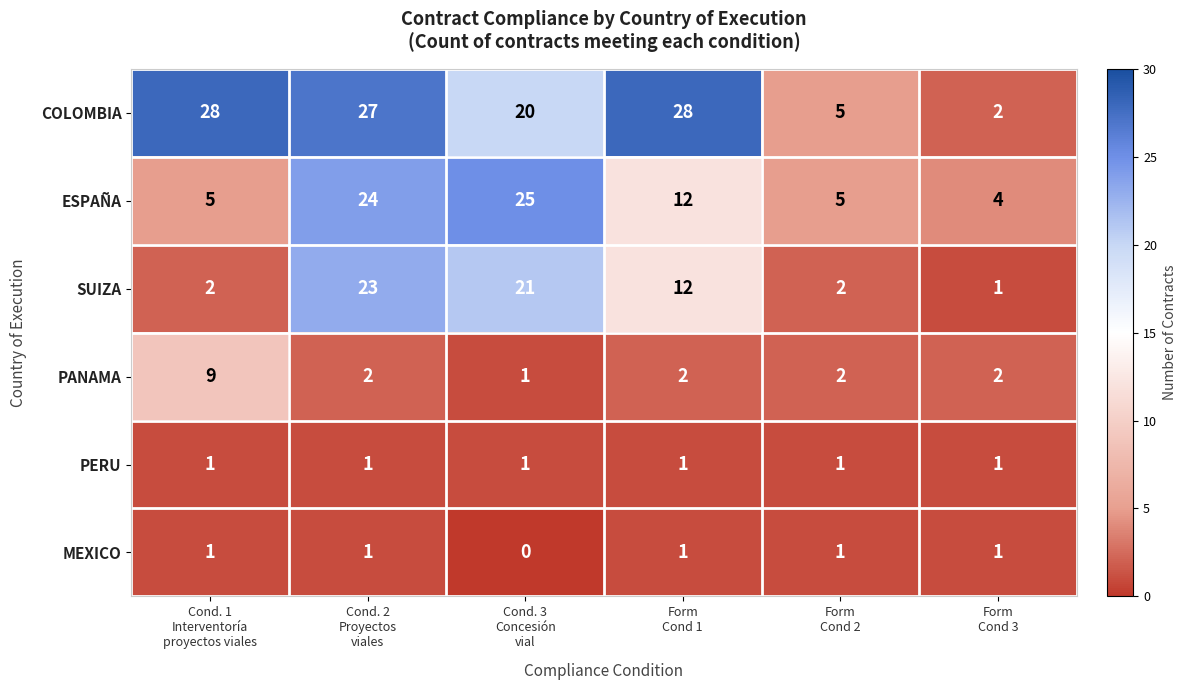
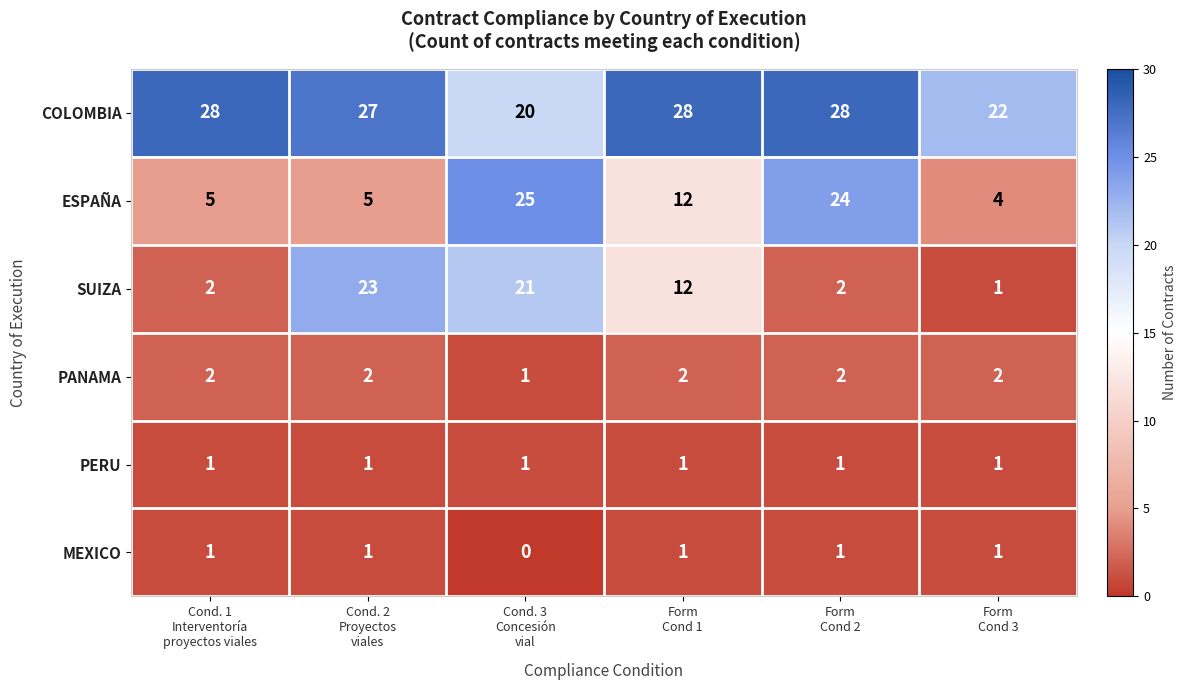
  {
    "COLOMBIA": {
      "Cond. 1 Interventoría proyectos viales": 28,
      "Cond. 2 Proyectos viales": 27,
      "Cond. 3 Concesión vial": 20,
      "Form Cond 1": 28,
-     "Form Cond 2": 5,
-     "Form Cond 3": 2
+     "Form Cond 2": 28,
+     "Form Cond 3": 22
    },
    "ESPAÑA": {
      "Cond. 1 Interventoría proyectos viales": 5,
-     "Cond. 2 Proyectos viales": 24,
+     "Cond. 2 Proyectos viales": 5,
      "Cond. 3 Concesión vial": 25,
      "Form Cond 1": 12,
-     "Form Cond 2": 5,
+     "Form Cond 2": 24,
      "Form Cond 3": 4
    },
    "SUIZA": {
      "Cond. 1 Interventoría proyectos viales": 2,
      "Cond. 2 Proyectos viales": 23,
      "Cond. 3 Concesión vial": 21,
      "Form Cond 1": 12,
      "Form Cond 2": 2,
      "Form Cond 3": 1
    },
    "PANAMA": {
-     "Cond. 1 Interventoría proyectos viales": 9,
+     "Cond. 1 Interventoría proyectos viales": 2,
      "Cond. 2 Proyectos viales": 2,
      "Cond. 3 Concesión vial": 1,
      "Form Cond 1": 2,
      "Form Cond 2": 2,
      "Form Cond 3": 2
    },
    "PERU": {
      "Cond. 1 Interventoría proyectos viales": 1,
      "Cond. 2 Proyectos viales": 1,
      "Cond. 3 Concesión vial": 1,
      "Form Cond 1": 1,
      "Form Cond 2": 1,
      "Form Cond 3": 1
    },
    "MEXICO": {
      "Cond. 1 Interventoría proyectos viales": 1,
      "Cond. 2 Proyectos viales": 1,
      "Cond. 3 Concesión vial": 0,
      "Form Cond 1": 1,
      "Form Cond 2": 1,
      "Form Cond 3": 1
    }
  }
